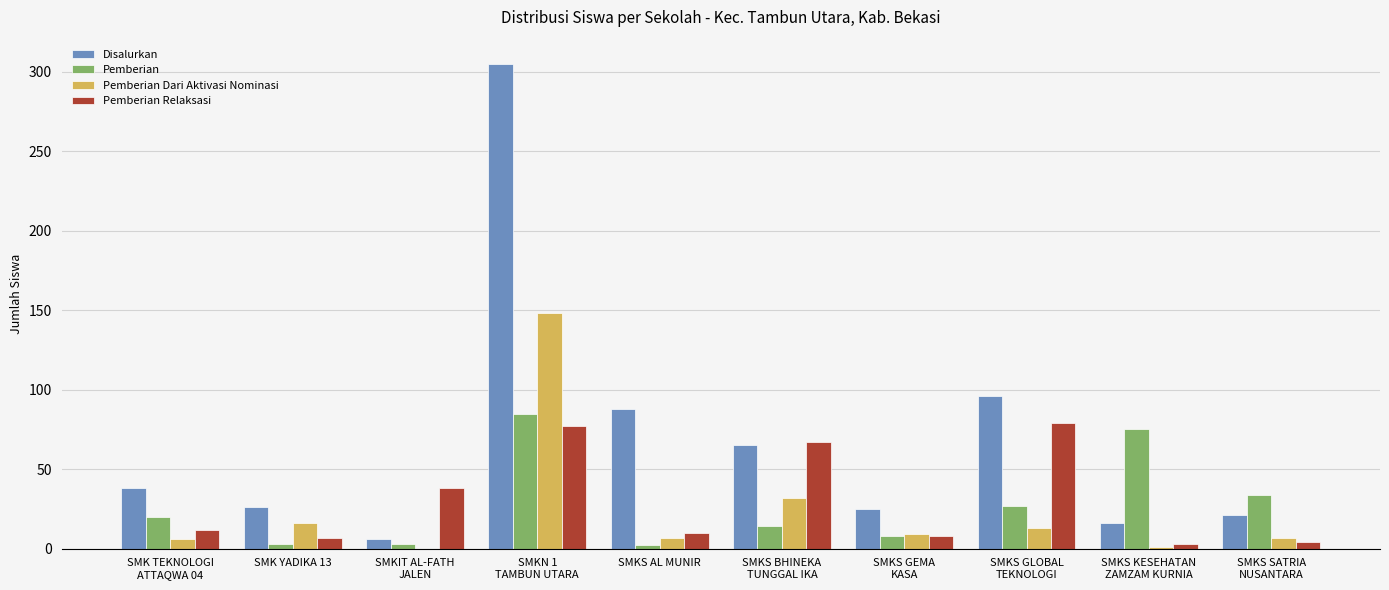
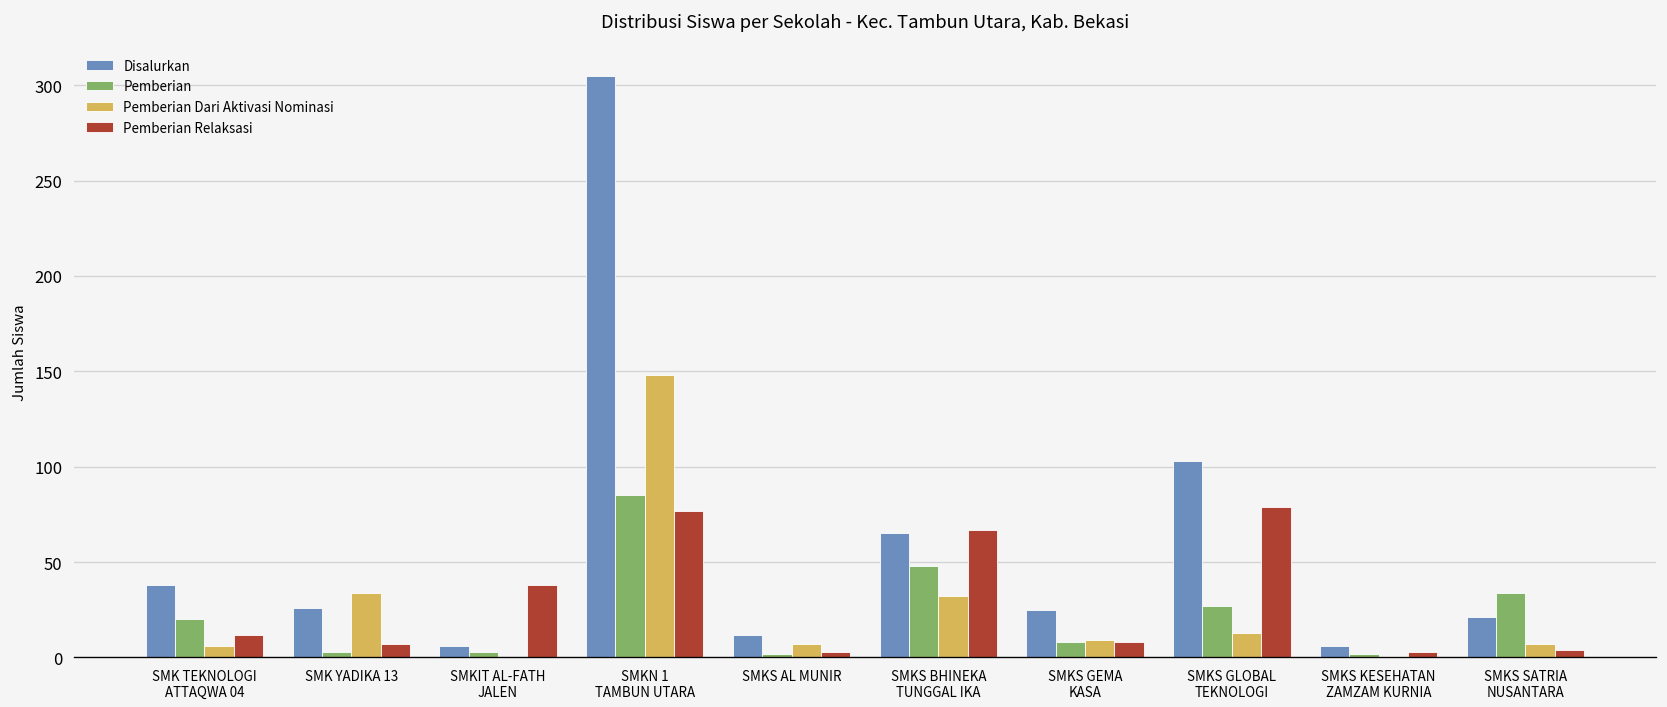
  {
    "Disalurkan": {
      "SMK TEKNOLOGI ATTAQWA 04": 38,
      "SMK YADIKA 13": 26,
      "SMKIT AL-FATH JALEN": 6,
      "SMKN 1 TAMBUN UTARA": 305,
-     "SMKS AL MUNIR": 88,
+     "SMKS AL MUNIR": 12,
      "SMKS BHINEKA TUNGGAL IKA": 65,
      "SMKS GEMA KASA": 25,
-     "SMKS GLOBAL TEKNOLOGI": 96,
-     "SMKS KESEHATAN ZAMZAM KURNIA": 16,
+     "SMKS GLOBAL TEKNOLOGI": 103,
+     "SMKS KESEHATAN ZAMZAM KURNIA": 6,
      "SMKS SATRIA NUSANTARA": 21
    },
    "Pemberian": {
      "SMK TEKNOLOGI ATTAQWA 04": 20,
      "SMK YADIKA 13": 3,
      "SMKIT AL-FATH JALEN": 3,
      "SMKN 1 TAMBUN UTARA": 85,
      "SMKS AL MUNIR": 2,
-     "SMKS BHINEKA TUNGGAL IKA": 14,
+     "SMKS BHINEKA TUNGGAL IKA": 48,
      "SMKS GEMA KASA": 8,
      "SMKS GLOBAL TEKNOLOGI": 27,
-     "SMKS KESEHATAN ZAMZAM KURNIA": 75,
+     "SMKS KESEHATAN ZAMZAM KURNIA": 2,
      "SMKS SATRIA NUSANTARA": 34
    },
    "Pemberian Dari Aktivasi Nominasi": {
      "SMK TEKNOLOGI ATTAQWA 04": 6,
-     "SMK YADIKA 13": 16,
+     "SMK YADIKA 13": 34,
      "SMKIT AL-FATH JALEN": 0,
      "SMKN 1 TAMBUN UTARA": 148,
      "SMKS AL MUNIR": 7,
      "SMKS BHINEKA TUNGGAL IKA": 32,
      "SMKS GEMA KASA": 9,
      "SMKS GLOBAL TEKNOLOGI": 13,
      "SMKS SATRIA NUSANTARA": 7
    },
    "Pemberian Relaksasi": {
      "SMK TEKNOLOGI ATTAQWA 04": 12,
      "SMK YADIKA 13": 7,
      "SMKIT AL-FATH JALEN": 38,
      "SMKN 1 TAMBUN UTARA": 77,
-     "SMKS AL MUNIR": 10,
+     "SMKS AL MUNIR": 3,
      "SMKS BHINEKA TUNGGAL IKA": 67,
      "SMKS GEMA KASA": 8,
      "SMKS GLOBAL TEKNOLOGI": 79,
      "SMKS KESEHATAN ZAMZAM KURNIA": 3,
      "SMKS SATRIA NUSANTARA": 4
    }
  }
